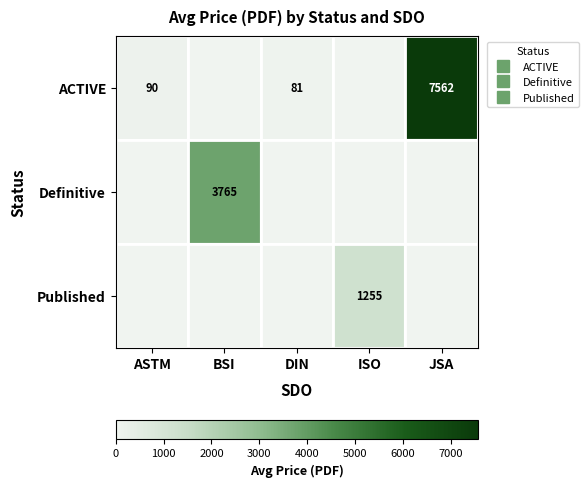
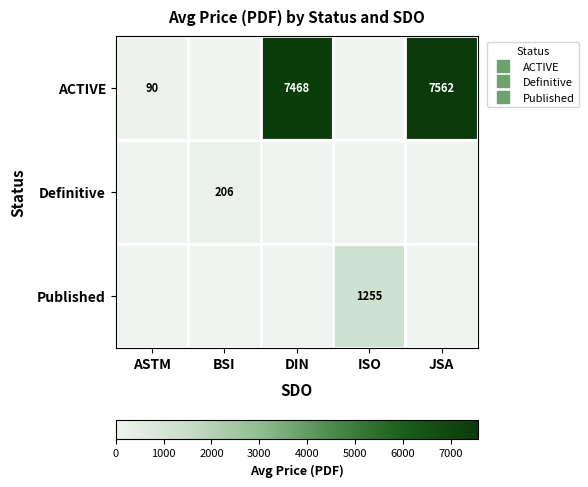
  {
    "ACTIVE": {
      "ASTM": 90,
-     "DIN": 81,
+     "DIN": 7468,
      "JSA": 7562
    },
    "Definitive": {
-     "BSI": 3765
+     "BSI": 206
    },
    "Published": {
      "ISO": 1255
    }
  }
